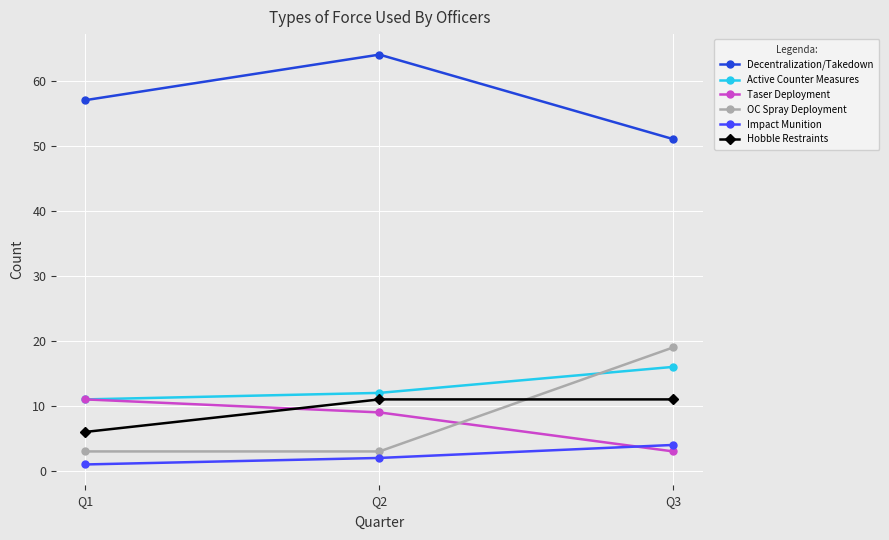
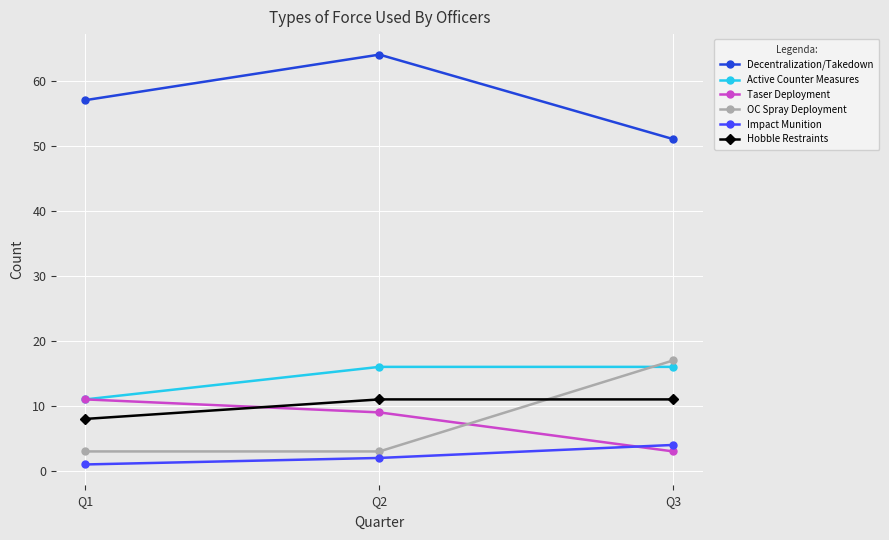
  {
    "Active Counter Measures": {
-     "Q2": 12,
+     "Q2": 16,
      "Q3": 16
    },
    "Taser Deployment": {
      "Q2": 9,
      "Q3": 3
    },
    "OC Spray Deployment": {
      "Q1": 3,
      "Q2": 3,
-     "Q3": 19
+     "Q3": 17
    },
    "Hobble Restraints": {
-     "Q1": 6,
+     "Q1": 8,
      "Q2": 11,
      "Q3": 11
    }
  }
